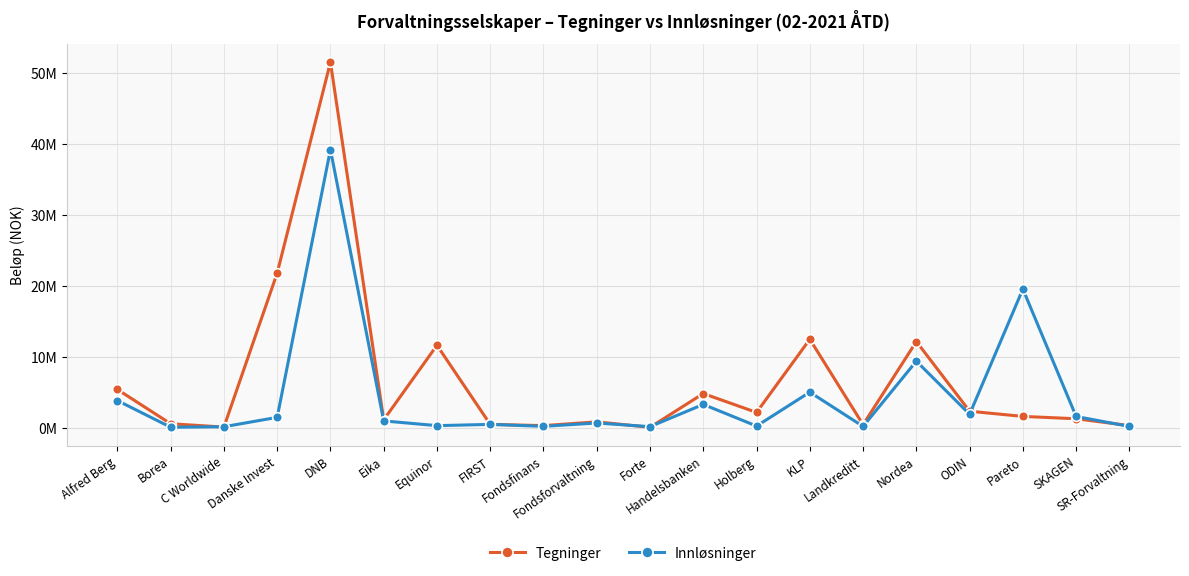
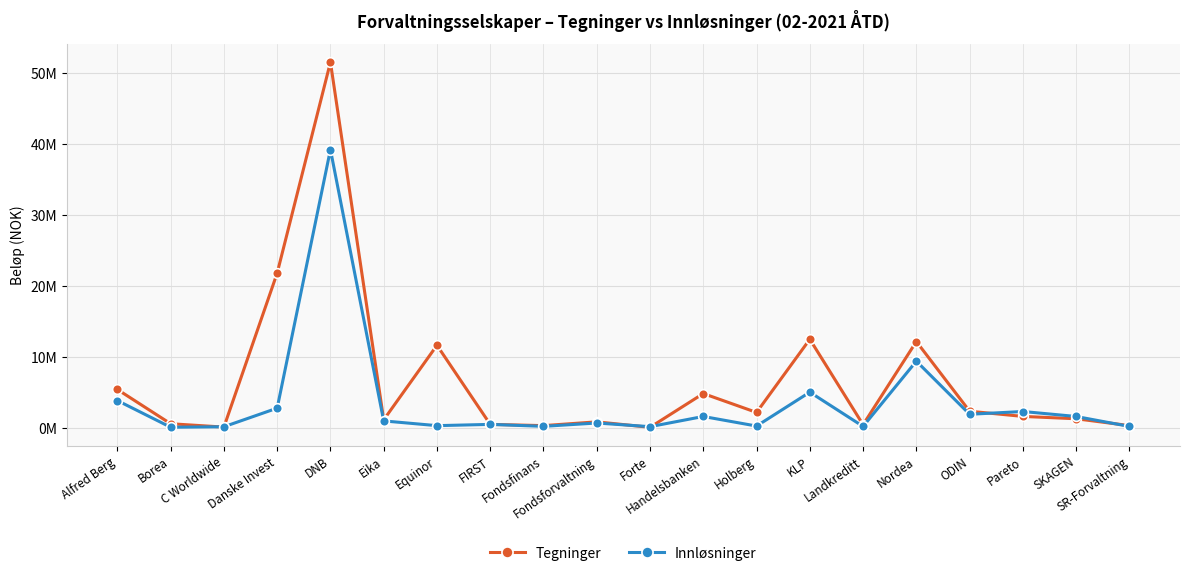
  {
    "Tegninger": {
      "Alfred Berg": 5000000,
      "Borea": 1000000,
      "Danske Invest": 22000000,
      "DNB": 51000000,
      "Equinor": 12000000,
      "Handelsbanken": 5000000,
      "Holberg": 2000000,
      "KLP": 12000000,
      "Nordea": 12000000,
      "ODIN": 2000000,
      "Pareto": 2000000
    },
    "Innløsninger": {
      "Alfred Berg": 4000000,
      "Borea": 0,
-     "Danske Invest": 1000000,
+     "Danske Invest": 3000000,
      "DNB": 39000000,
      "Equinor": 0,
-     "Handelsbanken": 3000000,
+     "Handelsbanken": 2000000,
      "Holberg": 0,
      "KLP": 5000000,
      "Nordea": 9000000,
      "ODIN": 2000000,
-     "Pareto": 20000000
+     "Pareto": 2000000
    }
  }
